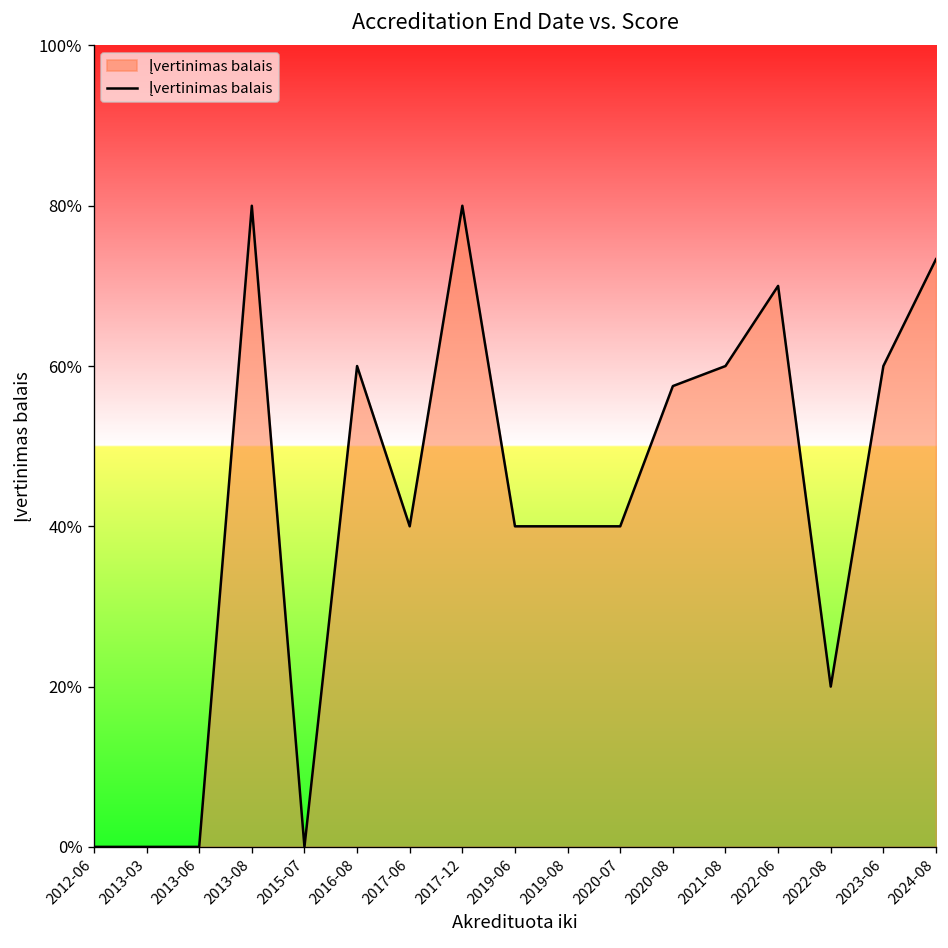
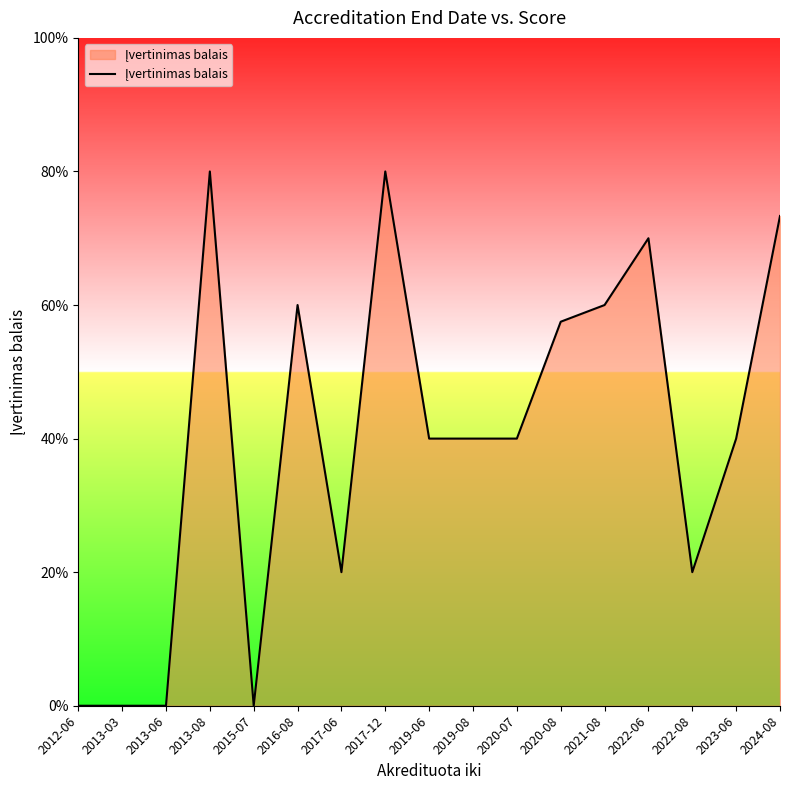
  {
    "2012-06": "0%",
    "2013-03": "0%",
    "2013-06": "0%",
    "2013-08": "80%",
    "2015-07": "0%",
    "2016-08": "60%",
-   "2017-06": "40%",
+   "2017-06": "20%",
    "2017-12": "80%",
    "2019-06": "40%",
    "2019-08": "40%",
    "2020-07": "40%",
    "2020-08": "58%",
    "2021-08": "60%",
    "2022-06": "70%",
    "2022-08": "20%",
-   "2023-06": "60%",
+   "2023-06": "40%",
    "2024-08": "73%"
  }
